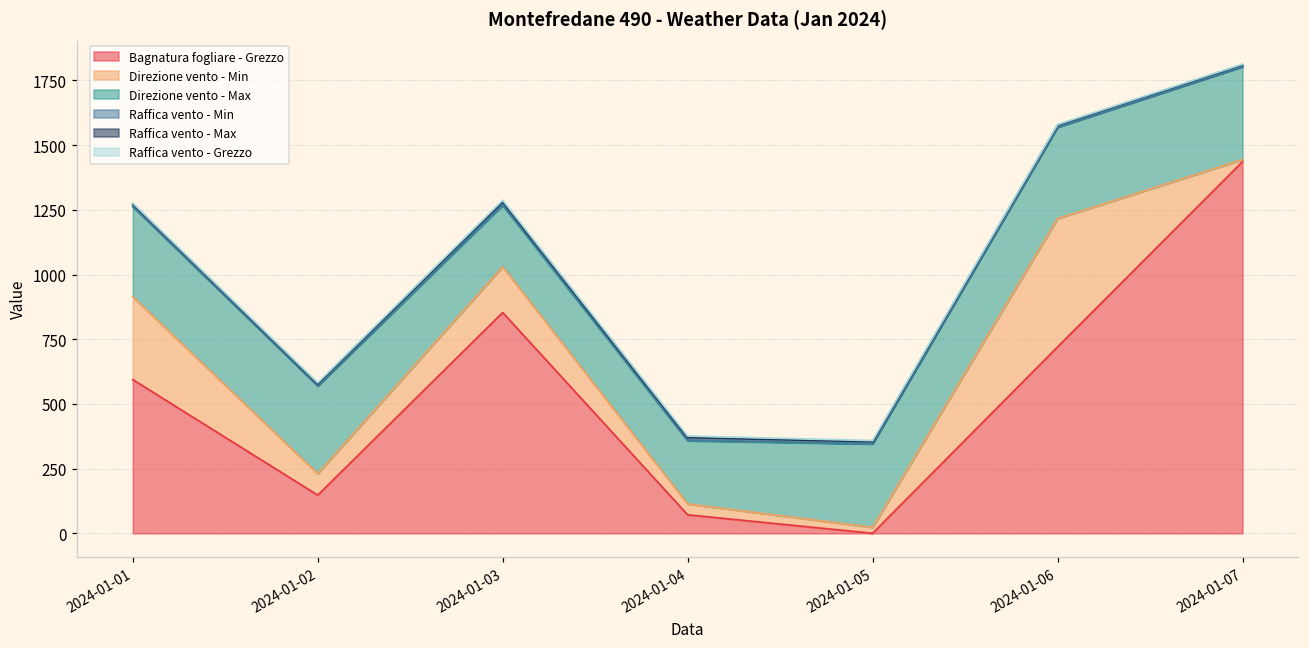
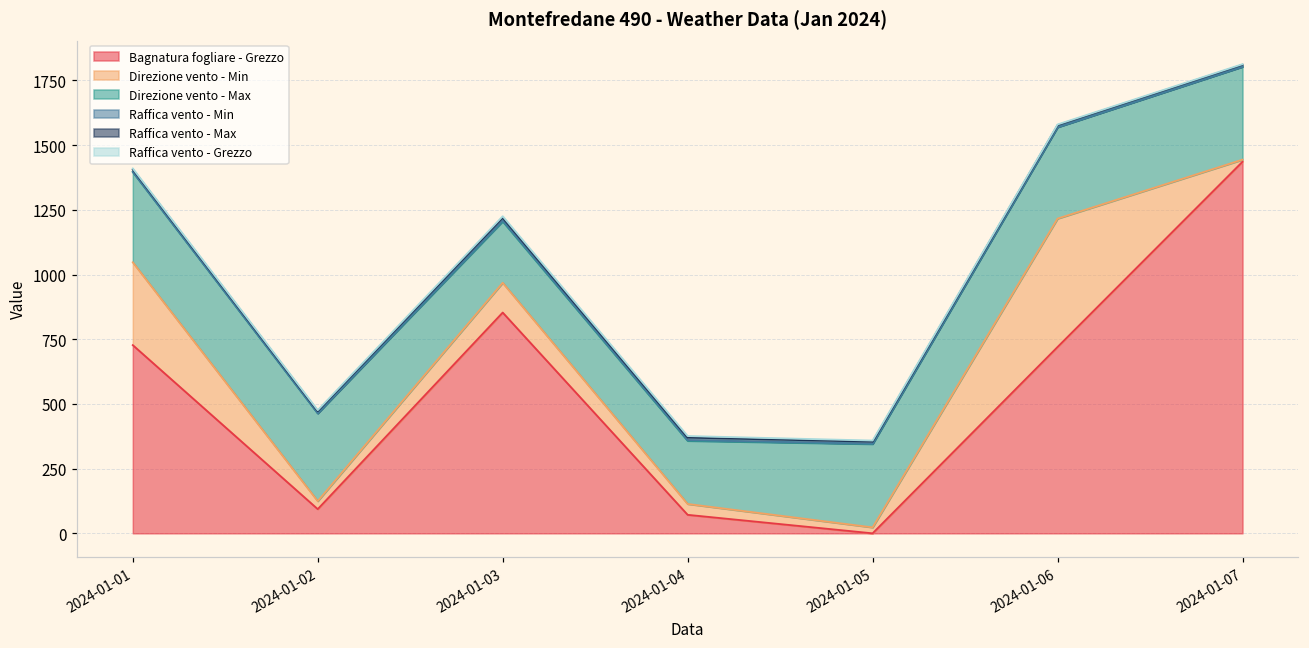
  {
    "Bagnatura fogliare - Grezzo": {
-     "2024-01-01": 590,
-     "2024-01-02": 150,
+     "2024-01-01": 730,
+     "2024-01-02": 90,
      "2024-01-03": 850,
      "2024-01-04": 70,
      "2024-01-05": 0,
      "2024-01-06": 720
    },
    "Direzione vento - Min": {
      "2024-01-01": 320,
-     "2024-01-02": 80,
-     "2024-01-03": 180,
+     "2024-01-02": 30,
+     "2024-01-03": 120,
      "2024-01-04": 40,
      "2024-01-05": 20,
      "2024-01-06": 500
    }
  }
